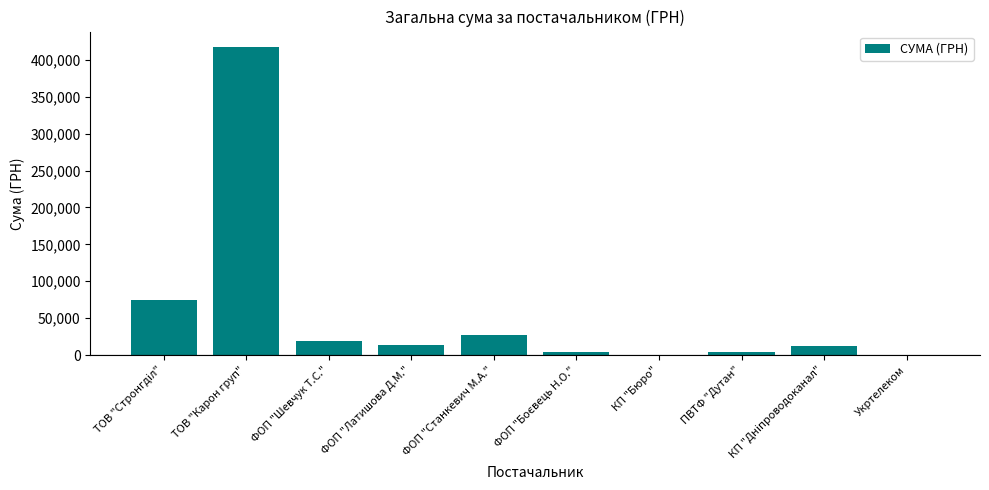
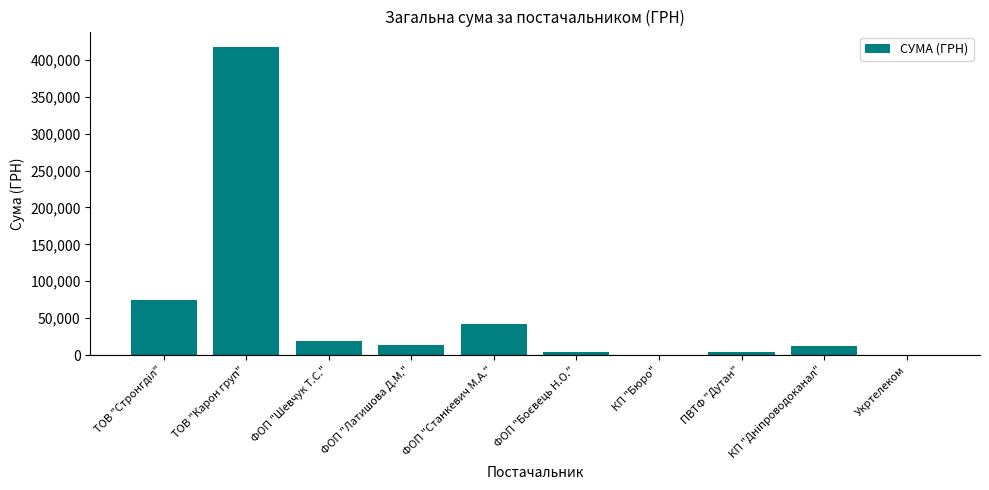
  {
    "ТОВ \"Стронгділ\"": "70,000",
    "ТОВ \"Карон груп\"": "420,000",
    "ФОП \"Шевчук Т.С.\"": "20,000",
    "ФОП \"Латишова Д.М.\"": "10,000",
-   "ФОП \"Станкевич М.А.\"": "30,000",
+   "ФОП \"Станкевич М.А.\"": "40,000",
    "ФОП \"Боєвець Н.О.\"": "0",
    "ПВТФ \"Дутан\"": "0",
    "КП \"Дніпроводоканал\"": "10,000"
  }
